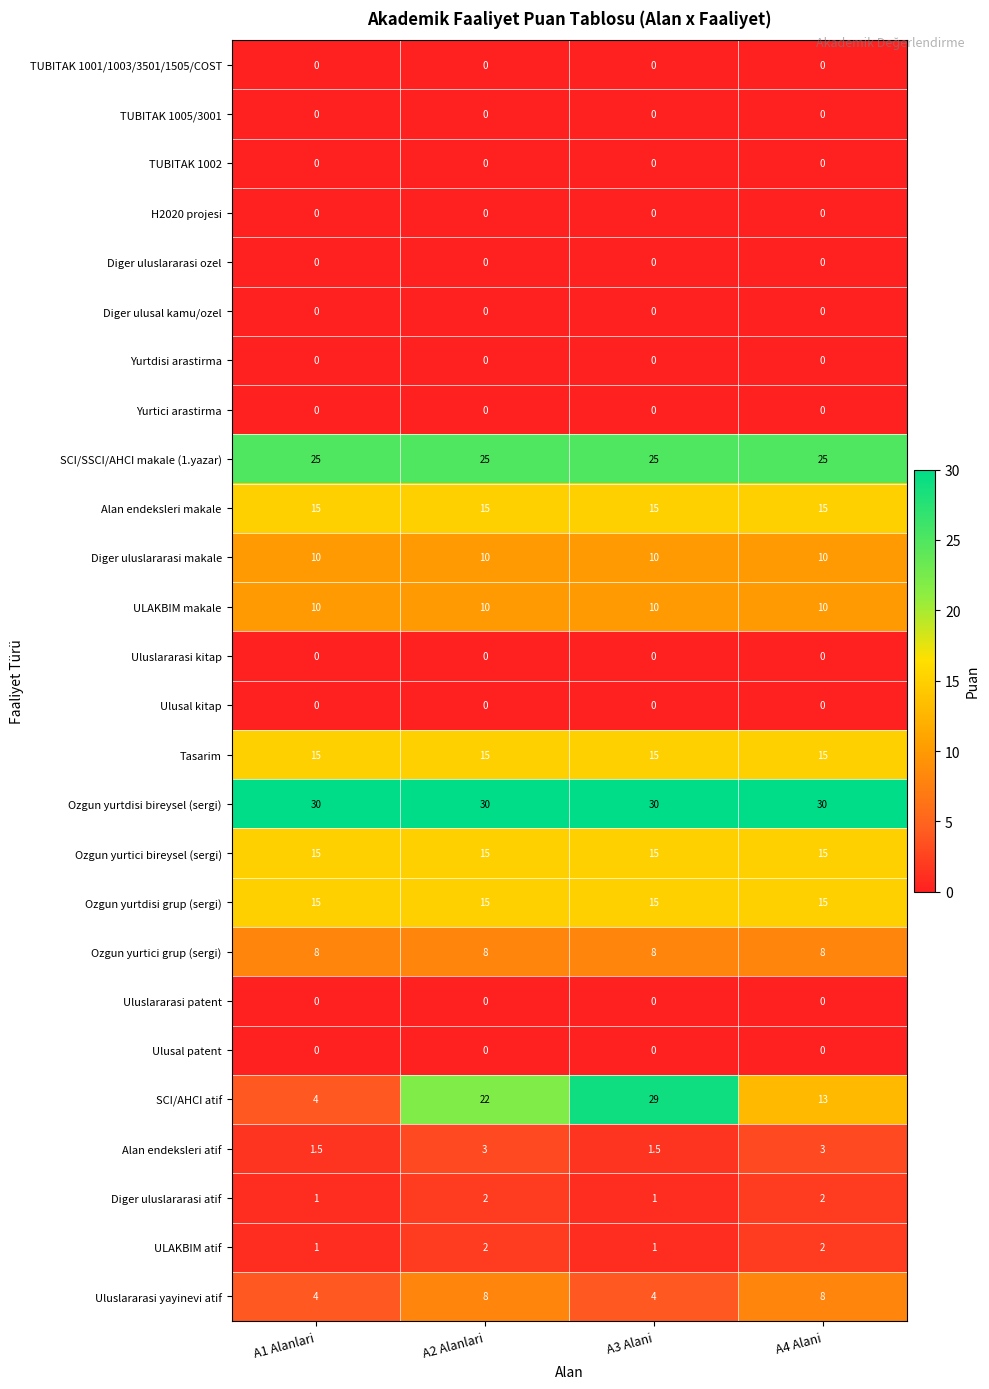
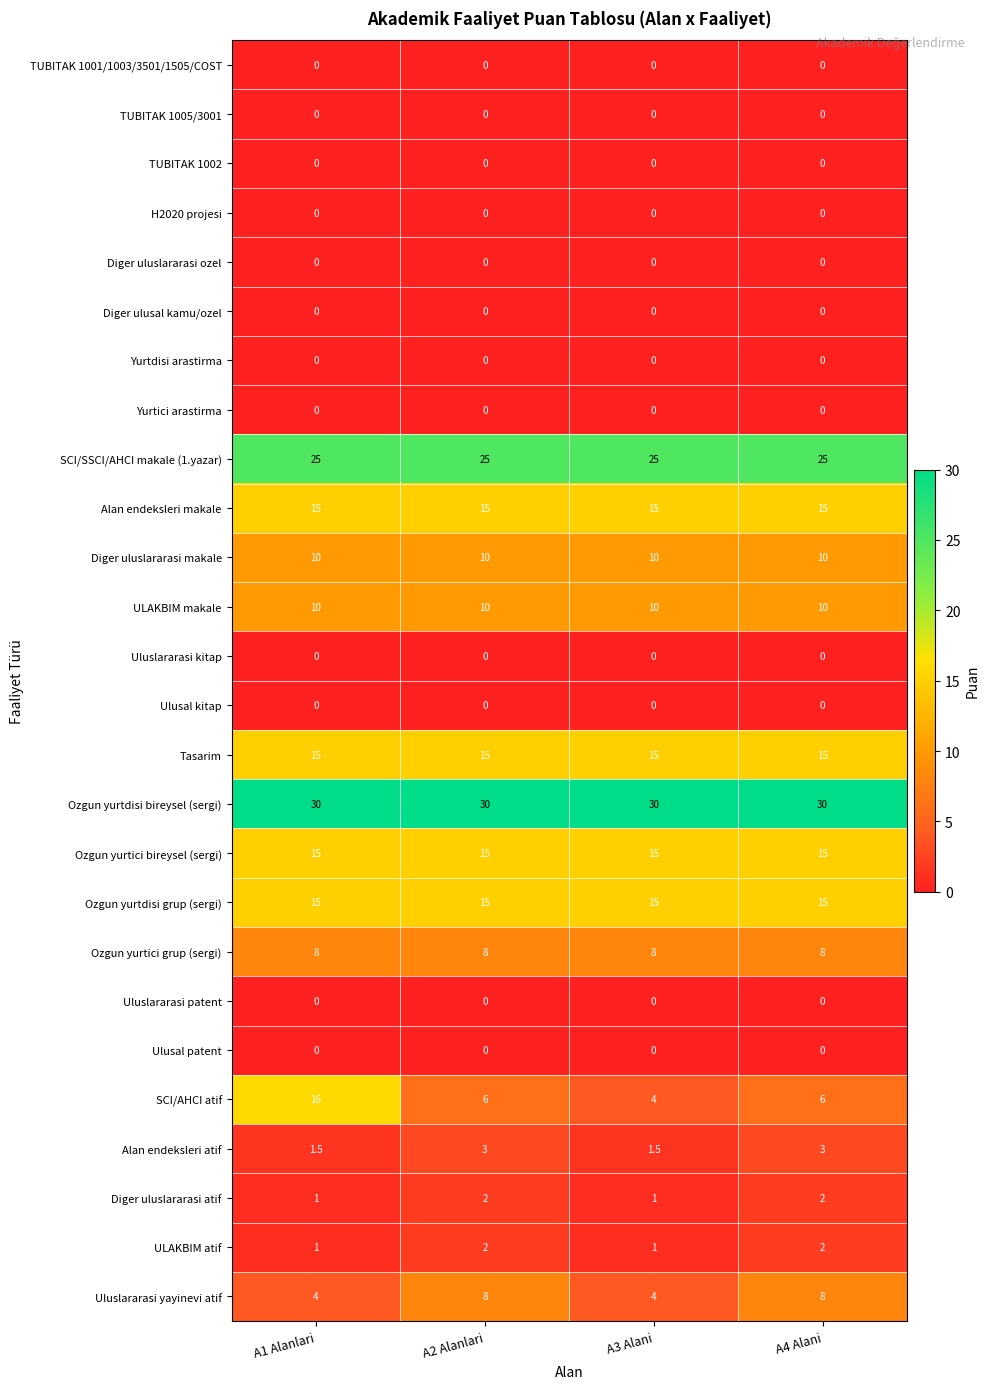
  {
    "TUBITAK 1001/1003/3501/1505/COST": {
      "A1 Alanlari": 0,
      "A2 Alanlari": 0,
      "A3 Alani": 0,
      "A4 Alani": 0
    },
    "TUBITAK 1005/3001": {
      "A1 Alanlari": 0,
      "A2 Alanlari": 0,
      "A3 Alani": 0,
      "A4 Alani": 0
    },
    "TUBITAK 1002": {
      "A1 Alanlari": 0,
      "A2 Alanlari": 0,
      "A3 Alani": 0,
      "A4 Alani": 0
    },
    "H2020 projesi": {
      "A1 Alanlari": 0,
      "A2 Alanlari": 0,
      "A3 Alani": 0,
      "A4 Alani": 0
    },
    "Diger uluslararasi ozel": {
      "A1 Alanlari": 0,
      "A2 Alanlari": 0,
      "A3 Alani": 0,
      "A4 Alani": 0
    },
    "Diger ulusal kamu/ozel": {
      "A1 Alanlari": 0,
      "A2 Alanlari": 0,
      "A3 Alani": 0,
      "A4 Alani": 0
    },
    "Yurtdisi arastirma": {
      "A1 Alanlari": 0,
      "A2 Alanlari": 0,
      "A3 Alani": 0,
      "A4 Alani": 0
    },
    "Yurtici arastirma": {
      "A1 Alanlari": 0,
      "A2 Alanlari": 0,
      "A3 Alani": 0,
      "A4 Alani": 0
    },
    "SCI/SSCI/AHCI makale (1.yazar)": {
      "A1 Alanlari": 25,
      "A2 Alanlari": 25,
      "A3 Alani": 25,
      "A4 Alani": 25
    },
    "Alan endeksleri makale": {
      "A1 Alanlari": 15,
      "A2 Alanlari": 15,
      "A3 Alani": 15,
      "A4 Alani": 15
    },
    "Diger uluslararasi makale": {
      "A1 Alanlari": 10,
      "A2 Alanlari": 10,
      "A3 Alani": 10,
      "A4 Alani": 10
    },
    "ULAKBIM makale": {
      "A1 Alanlari": 10,
      "A2 Alanlari": 10,
      "A3 Alani": 10,
      "A4 Alani": 10
    },
    "Uluslararasi kitap": {
      "A1 Alanlari": 0,
      "A2 Alanlari": 0,
      "A3 Alani": 0,
      "A4 Alani": 0
    },
    "Ulusal kitap": {
      "A1 Alanlari": 0,
      "A2 Alanlari": 0,
      "A3 Alani": 0,
      "A4 Alani": 0
    },
    "Tasarim": {
      "A1 Alanlari": 15,
      "A2 Alanlari": 15,
      "A3 Alani": 15,
      "A4 Alani": 15
    },
    "Ozgun yurtdisi bireysel (sergi)": {
      "A1 Alanlari": 30,
      "A2 Alanlari": 30,
      "A3 Alani": 30,
      "A4 Alani": 30
    },
    "Ozgun yurtici bireysel (sergi)": {
      "A1 Alanlari": 15,
      "A2 Alanlari": 15,
      "A3 Alani": 15,
      "A4 Alani": 15
    },
    "Ozgun yurtdisi grup (sergi)": {
      "A1 Alanlari": 15,
      "A2 Alanlari": 15,
      "A3 Alani": 15,
      "A4 Alani": 15
    },
    "Ozgun yurtici grup (sergi)": {
      "A1 Alanlari": 8,
      "A2 Alanlari": 8,
      "A3 Alani": 8,
      "A4 Alani": 8
    },
    "Uluslararasi patent": {
      "A1 Alanlari": 0,
      "A2 Alanlari": 0,
      "A3 Alani": 0,
      "A4 Alani": 0
    },
    "Ulusal patent": {
      "A1 Alanlari": 0,
      "A2 Alanlari": 0,
      "A3 Alani": 0,
      "A4 Alani": 0
    },
    "SCI/AHCI atif": {
-     "A1 Alanlari": 4,
-     "A2 Alanlari": 22,
-     "A3 Alani": 29,
-     "A4 Alani": 13
+     "A1 Alanlari": 16,
+     "A2 Alanlari": 6,
+     "A3 Alani": 4,
+     "A4 Alani": 6
    },
    "Alan endeksleri atif": {
      "A1 Alanlari": 1.5,
      "A2 Alanlari": 3,
      "A3 Alani": 1.5,
      "A4 Alani": 3
    },
    "Diger uluslararasi atif": {
      "A1 Alanlari": 1,
      "A2 Alanlari": 2,
      "A3 Alani": 1,
      "A4 Alani": 2
    },
    "ULAKBIM atif": {
      "A1 Alanlari": 1,
      "A2 Alanlari": 2,
      "A3 Alani": 1,
      "A4 Alani": 2
    },
    "Uluslararasi yayinevi atif": {
      "A1 Alanlari": 4,
      "A2 Alanlari": 8,
      "A3 Alani": 4,
      "A4 Alani": 8
    }
  }
